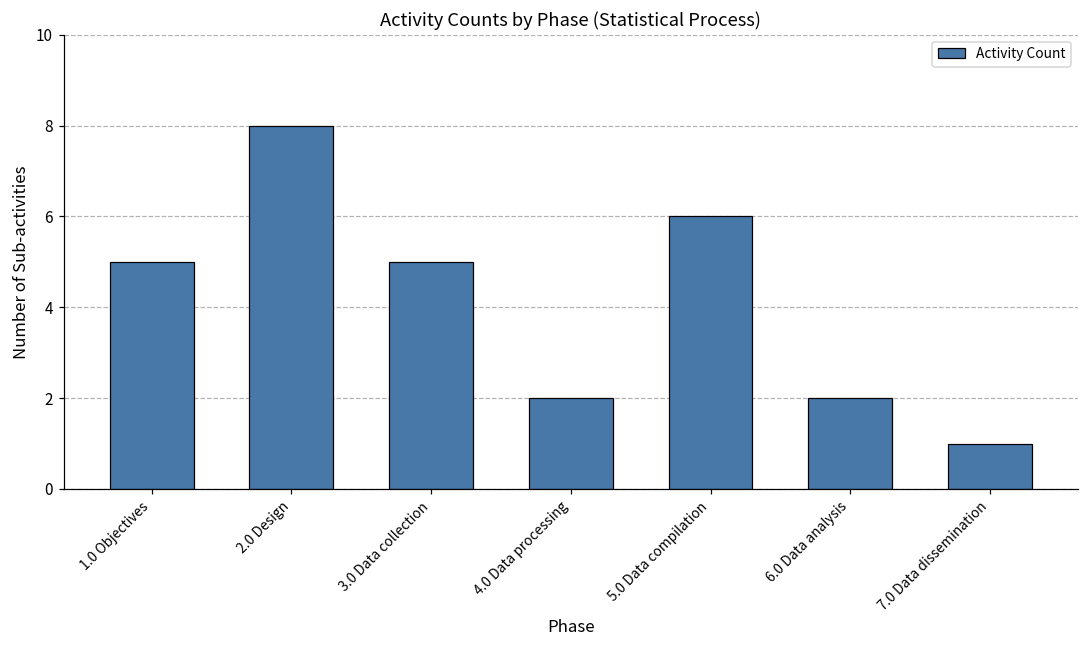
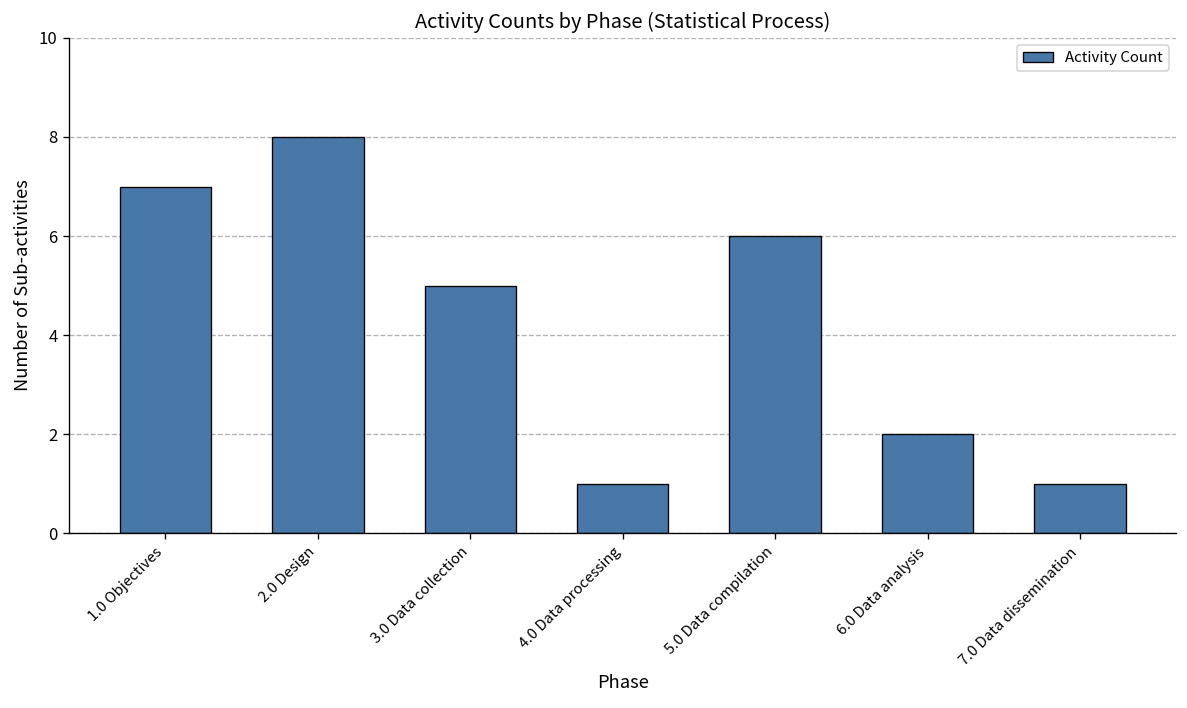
  {
-   "1.0 Objectives": 5,
+   "1.0 Objectives": 7,
    "2.0 Design": 8,
    "3.0 Data collection": 5,
-   "4.0 Data processing": 2,
+   "4.0 Data processing": 1,
    "5.0 Data compilation": 6,
    "6.0 Data analysis": 2,
    "7.0 Data dissemination": 1
  }
